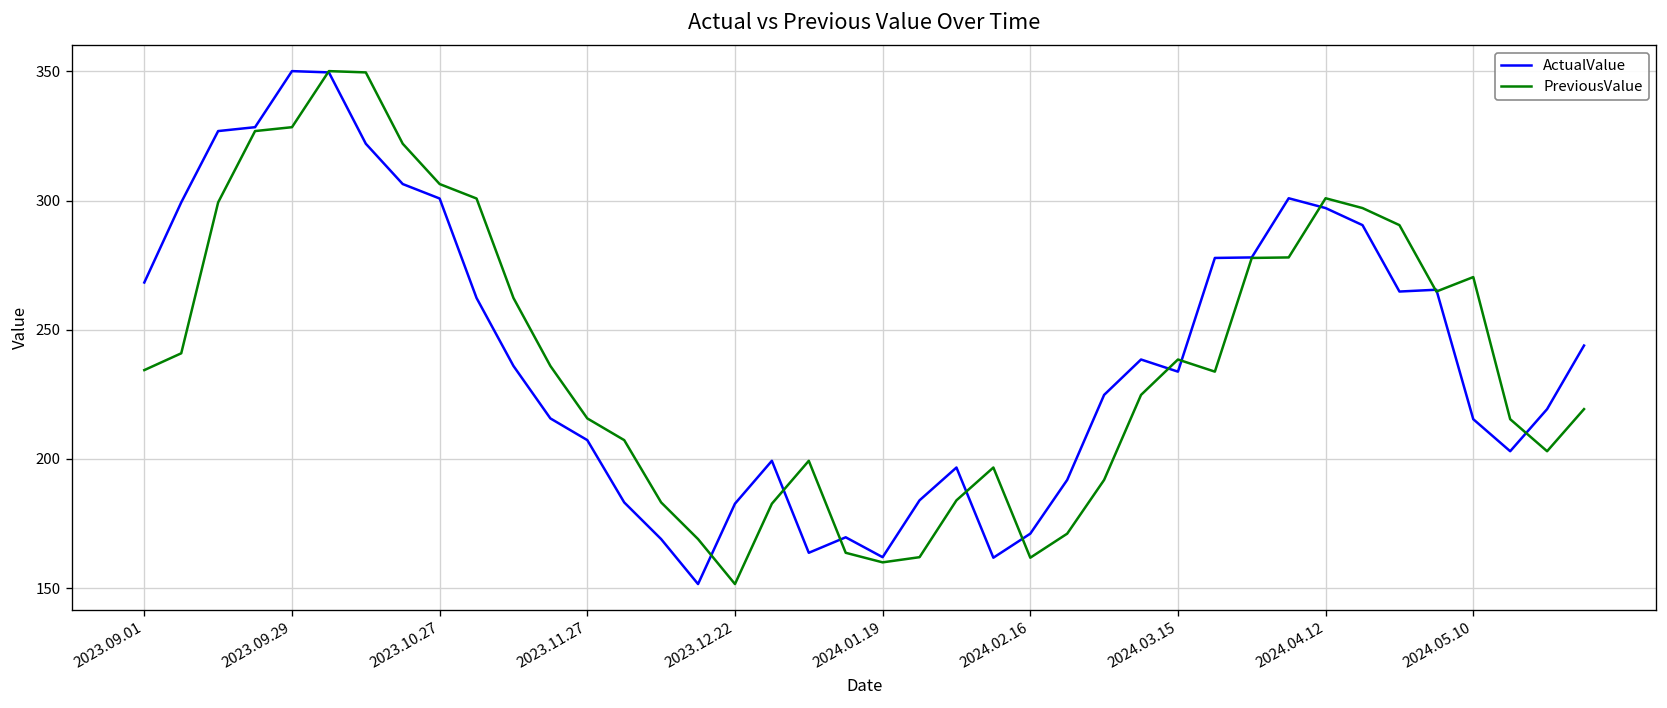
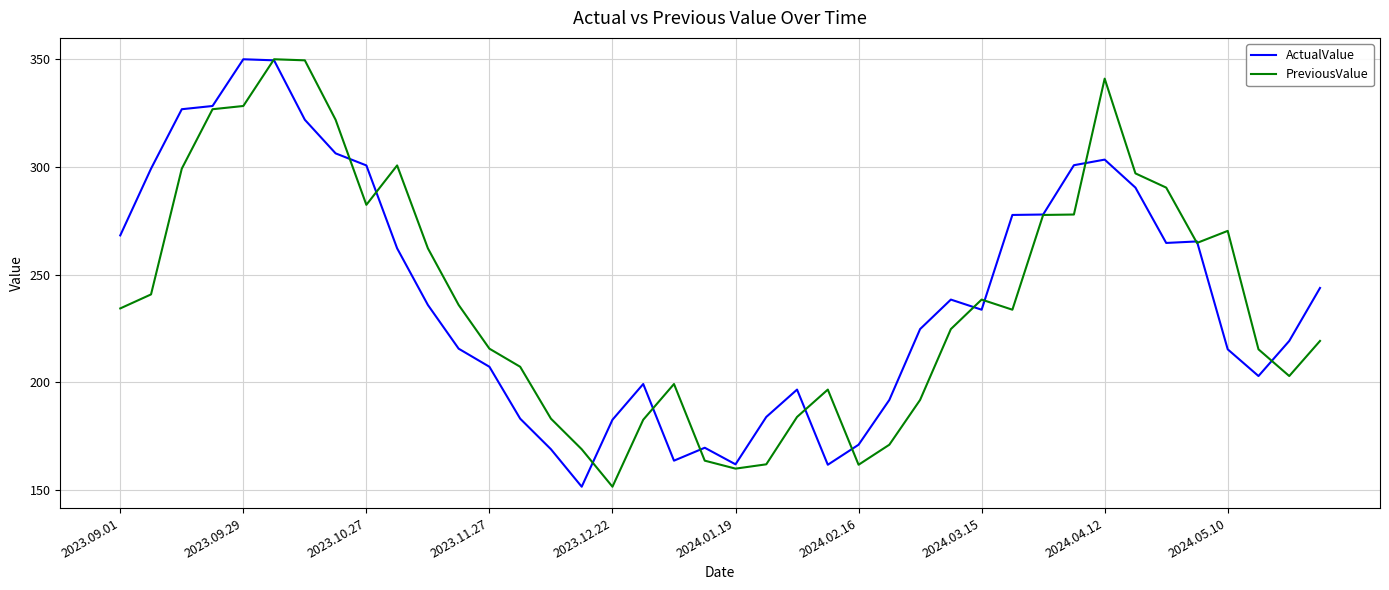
  {
    "ActualValue": {
      "2023.09.01": 268,
      "2023.09.29": 350,
      "2023.10.27": 301,
      "2023.11.27": 207,
      "2023.12.22": 183,
      "2024.01.19": 162,
      "2024.02.16": 171,
      "2024.03.15": 234,
-     "2024.04.12": 297,
+     "2024.04.12": 304,
      "2024.05.10": 215
    },
    "PreviousValue": {
      "2023.09.01": 234,
      "2023.09.29": 328,
-     "2023.10.27": 306,
+     "2023.10.27": 283,
      "2023.11.27": 216,
      "2023.12.22": 152,
      "2024.01.19": 160,
      "2024.02.16": 162,
      "2024.03.15": 239,
-     "2024.04.12": 301,
+     "2024.04.12": 341,
      "2024.05.10": 270
    }
  }
